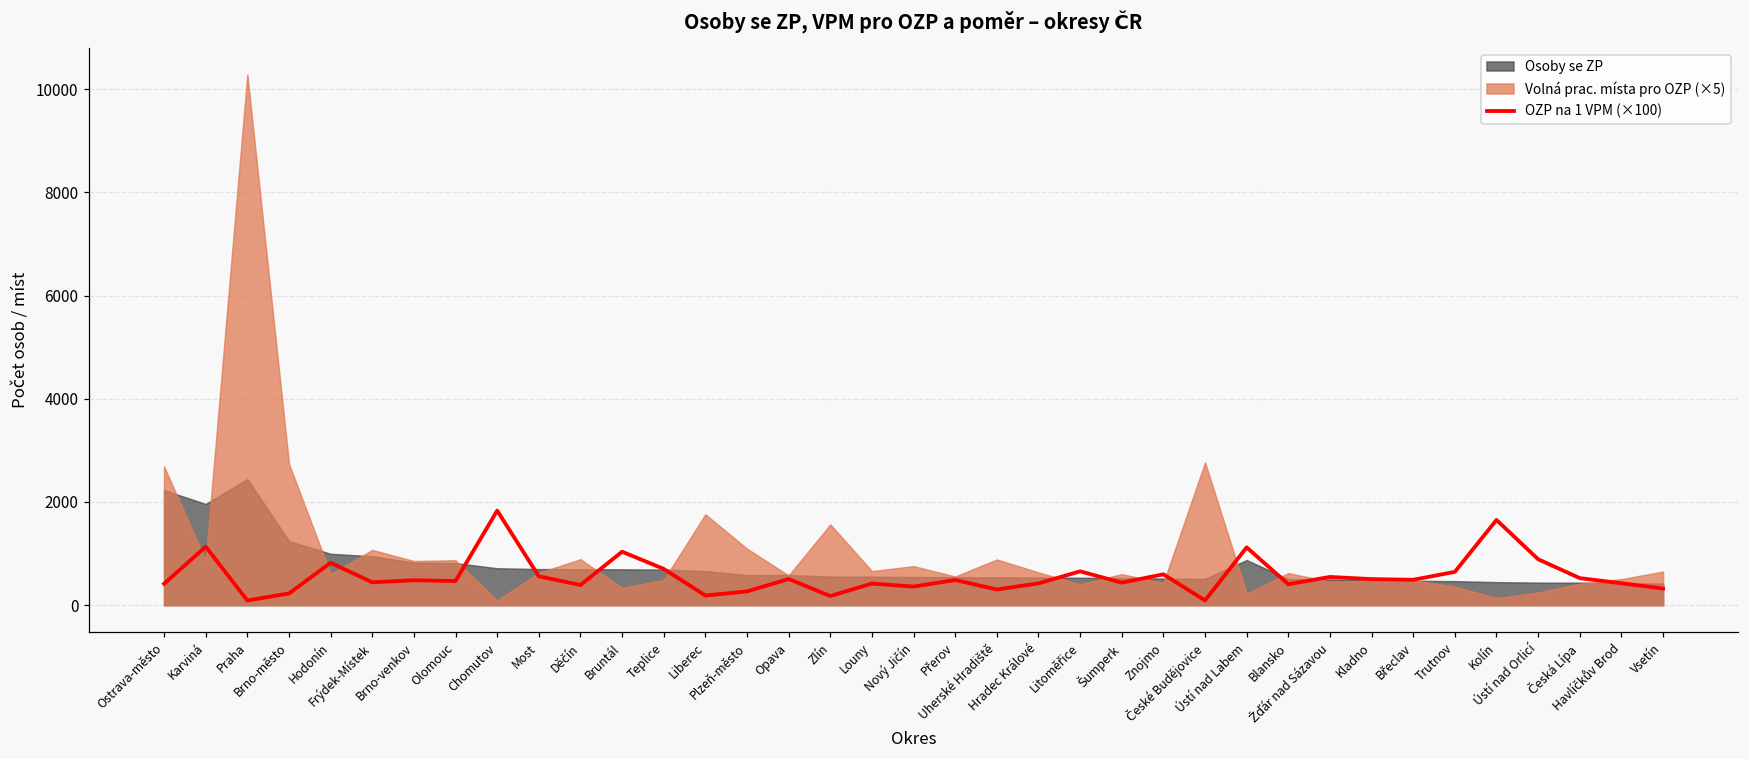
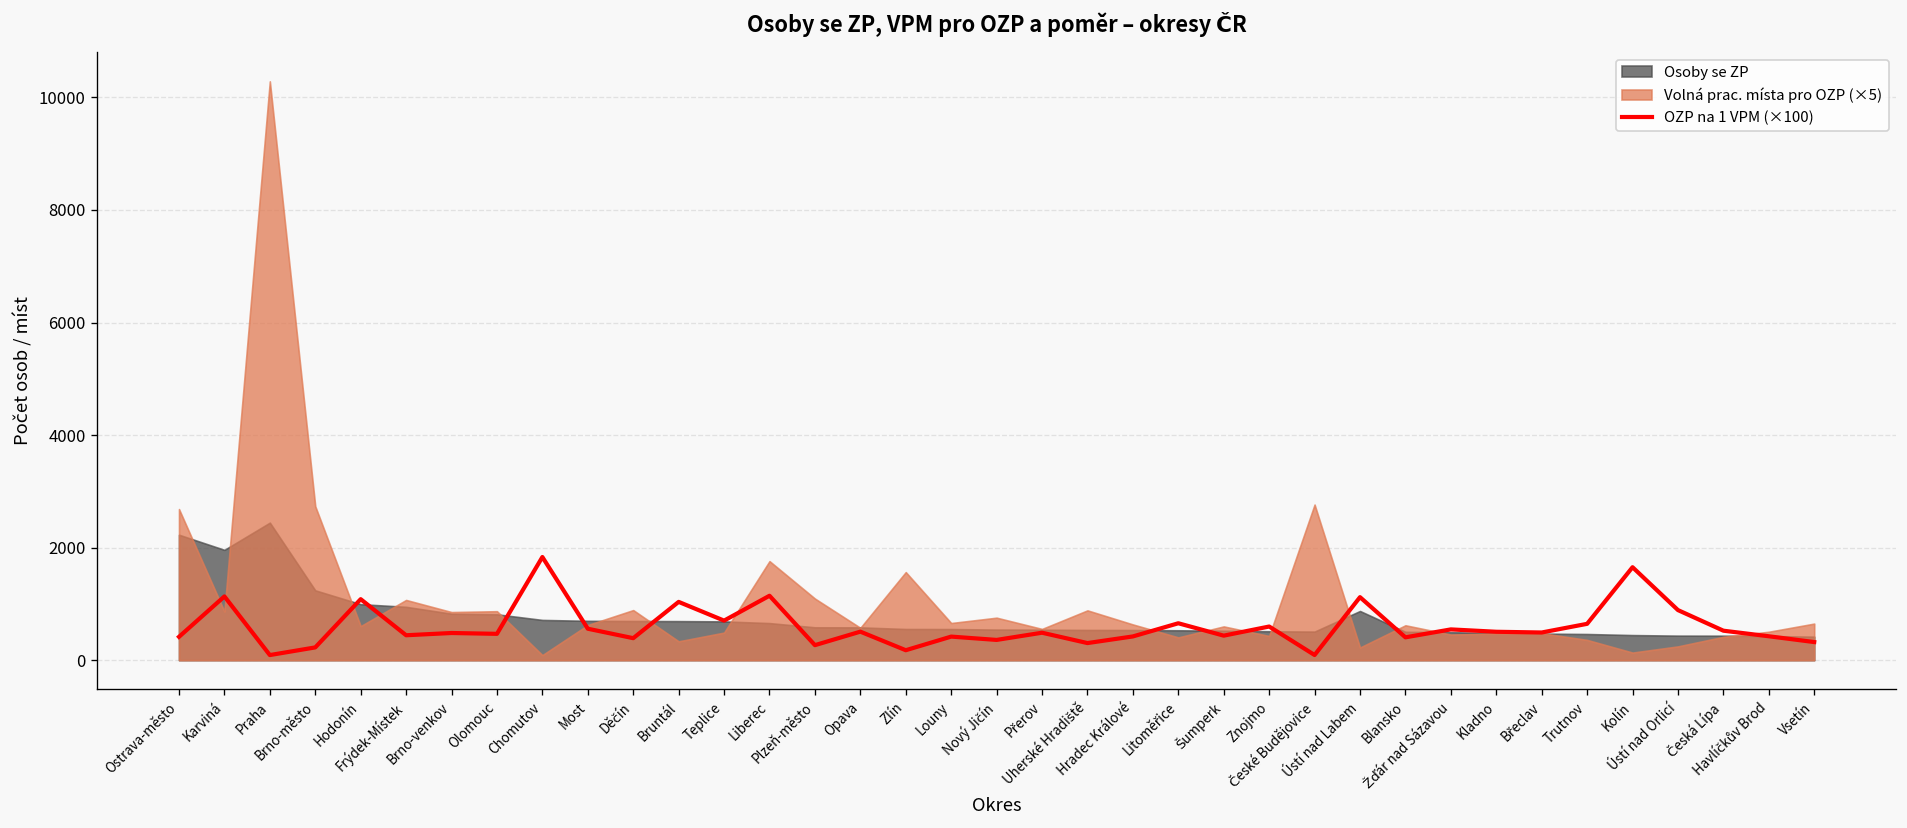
  {
    "OZP na 1 VPM (×100)": {
      "Ostrava-město": 400,
      "Karviná": 1100,
      "Praha": 100,
      "Brno-město": 200,
-     "Hodonín": 800,
+     "Hodonín": 1100,
      "Frýdek-Místek": 400,
      "Brno-venkov": 500,
      "Olomouc": 500,
      "Chomutov": 1800,
      "Most": 600,
      "Děčín": 400,
      "Bruntál": 1000,
-     "Liberec": 200,
+     "Liberec": 1100,
      "Plzeň-město": 300,
      "Opava": 500,
      "Zlín": 200,
      "Louny": 400,
      "Nový Jičín": 400,
      "Přerov": 500,
      "Uherské Hradiště": 300,
      "Hradec Králové": 400,
      "Litoměřice": 700,
      "Šumperk": 400,
      "Znojmo": 600,
      "České Budějovice": 100,
      "Ústí nad Labem": 1100,
      "Blansko": 400,
      "Trutnov": 600,
      "Kolín": 1700,
      "Ústí nad Orlicí": 900,
      "Česká Lípa": 500,
      "Vsetín": 300
    },
    "Osoby se ZP": {
      "Ostrava-město": 2200,
      "Karviná": 2000,
      "Praha": 2400,
      "Brno-město": 1200,
      "Hodonín": 1000,
      "Frýdek-Místek": 900,
      "Olomouc": 800,
      "Chomutov": 700,
      "Most": 700,
      "Děčín": 700,
      "Bruntál": 700,
      "Liberec": 700,
      "Plzeň-město": 600,
      "Zlín": 600,
      "Louny": 600,
      "Nový Jičín": 500,
      "Uherské Hradiště": 500,
      "Hradec Králové": 500,
      "Litoměřice": 500,
      "Šumperk": 500,
      "Znojmo": 500,
      "České Budějovice": 500,
      "Ústí nad Labem": 900,
      "Blansko": 500,
      "Trutnov": 500,
      "Kolín": 400,
      "Ústí nad Orlicí": 400,
      "Vsetín": 400
    },
    "Volná prac. místa pro OZP (×5)": {
      "Ostrava-město": 2700,
      "Karviná": 900,
      "Praha": 10300,
      "Brno-město": 2700,
      "Hodonín": 600,
      "Frýdek-Místek": 1100,
      "Olomouc": 900,
      "Chomutov": 100,
      "Most": 600,
      "Děčín": 900,
      "Bruntál": 300,
      "Teplice": 500,
      "Liberec": 1800,
      "Plzeň-město": 1100,
      "Zlín": 1600,
      "Louny": 700,
      "Nový Jičín": 800,
      "Uherské Hradiště": 900,
      "Hradec Králové": 600,
      "Litoměřice": 400,
      "Šumperk": 600,
      "Znojmo": 400,
      "České Budějovice": 2800,
      "Ústí nad Labem": 200,
      "Blansko": 600,
      "Trutnov": 400,
      "Kolín": 100,
      "Ústí nad Orlicí": 200,
      "Havlíčkův Brod": 500,
      "Vsetín": 700
    }
  }
